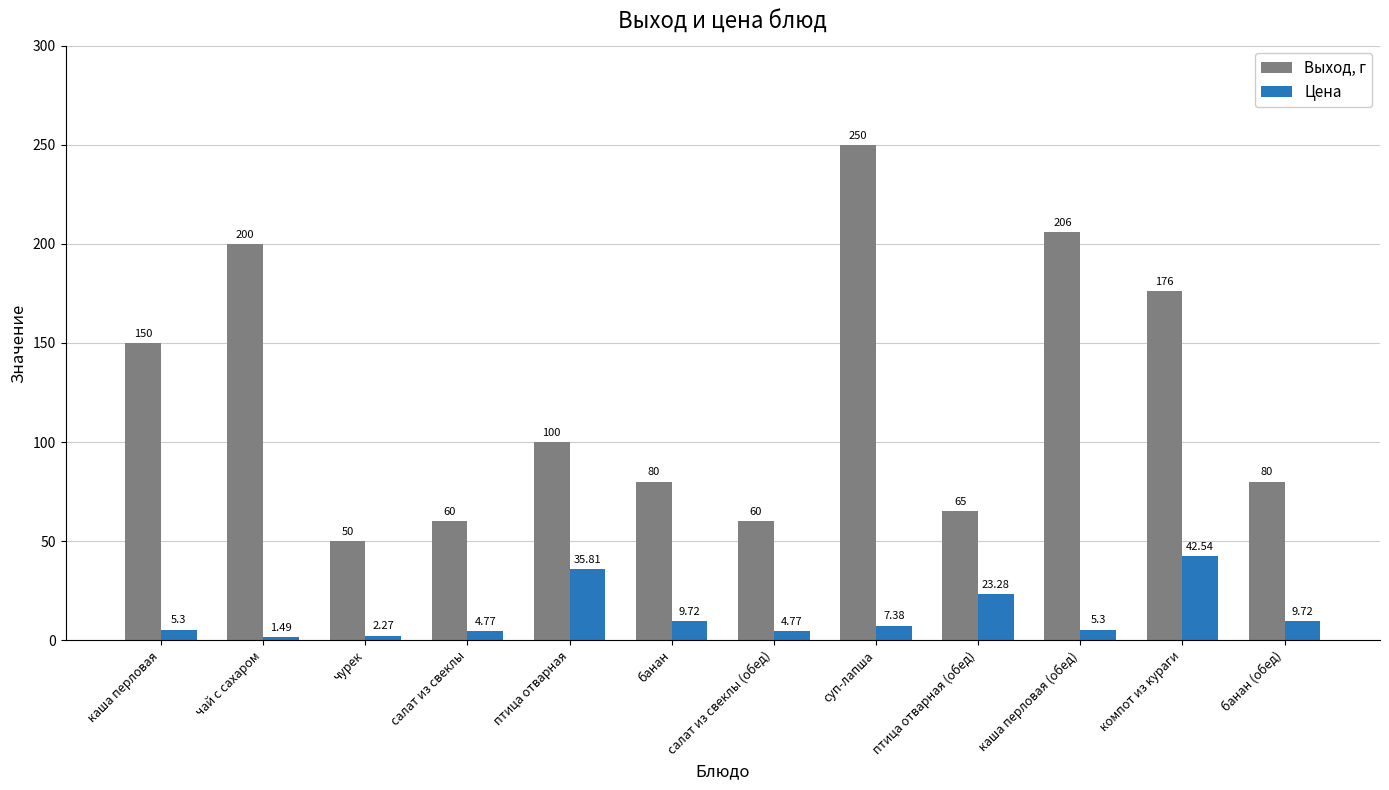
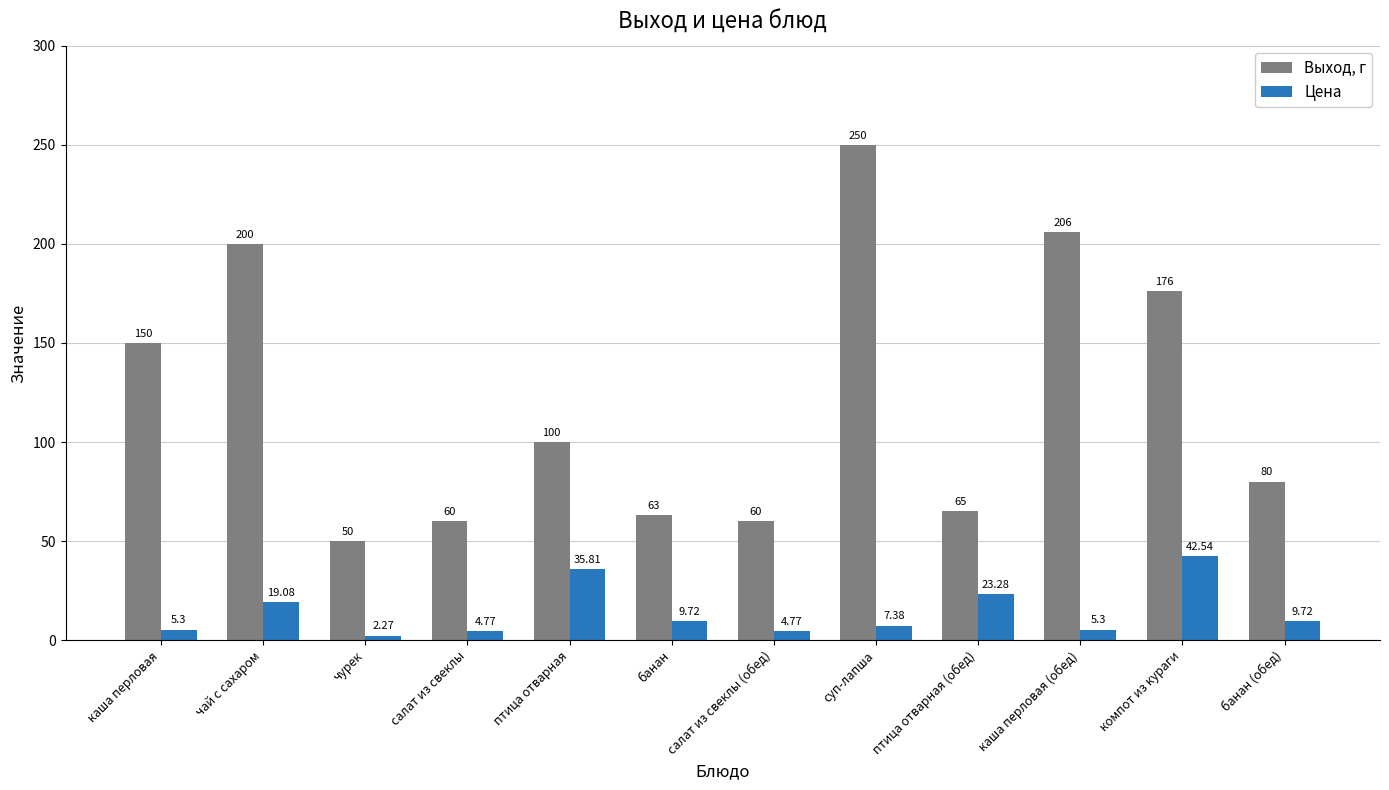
  {
    "Выход, г": {
      "каша перловая": 150,
      "чай с сахаром": 200,
      "чурек": 50,
      "салат из свеклы": 60,
      "птица отварная": 100,
-     "банан": 80,
+     "банан": 63,
      "салат из свеклы (обед)": 60,
      "суп-лапша": 250,
      "птица отварная (обед)": 65,
      "каша перловая (обед)": 206,
      "компот из кураги": 176,
      "банан (обед)": 80
    },
    "Цена": {
      "каша перловая": 5.3,
-     "чай с сахаром": 1.49,
+     "чай с сахаром": 19.08,
      "чурек": 2.27,
      "салат из свеклы": 4.77,
      "птица отварная": 35.81,
      "банан": 9.72,
      "салат из свеклы (обед)": 4.77,
      "суп-лапша": 7.38,
      "птица отварная (обед)": 23.28,
      "каша перловая (обед)": 5.3,
      "компот из кураги": 42.54,
      "банан (обед)": 9.72
    }
  }
